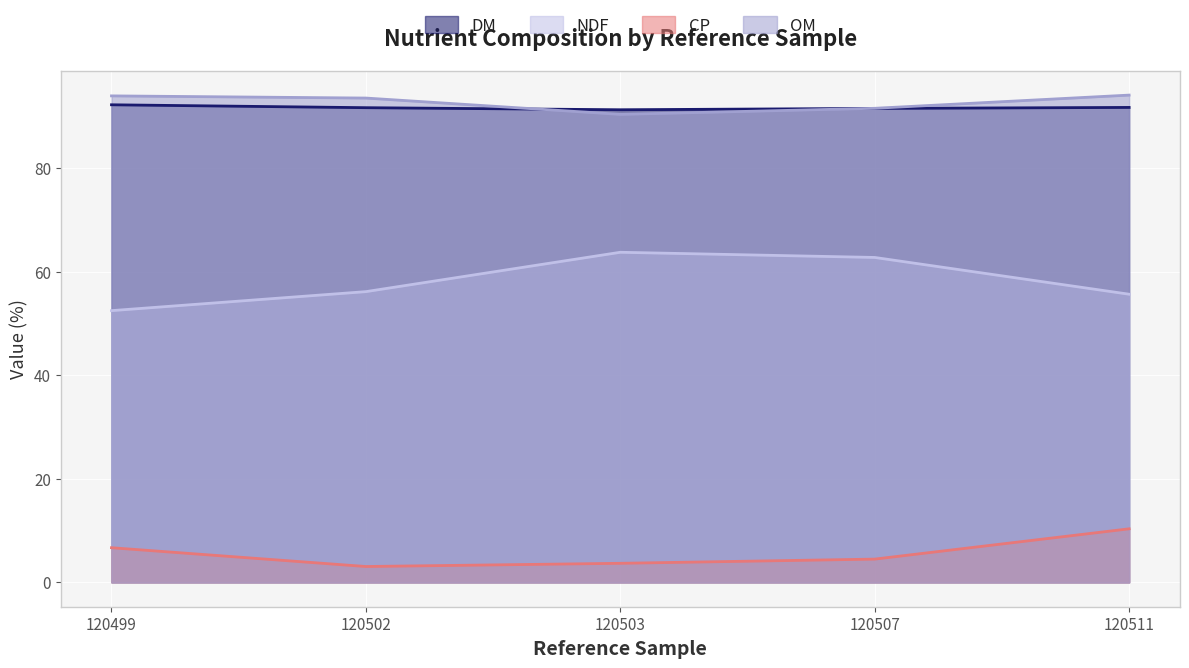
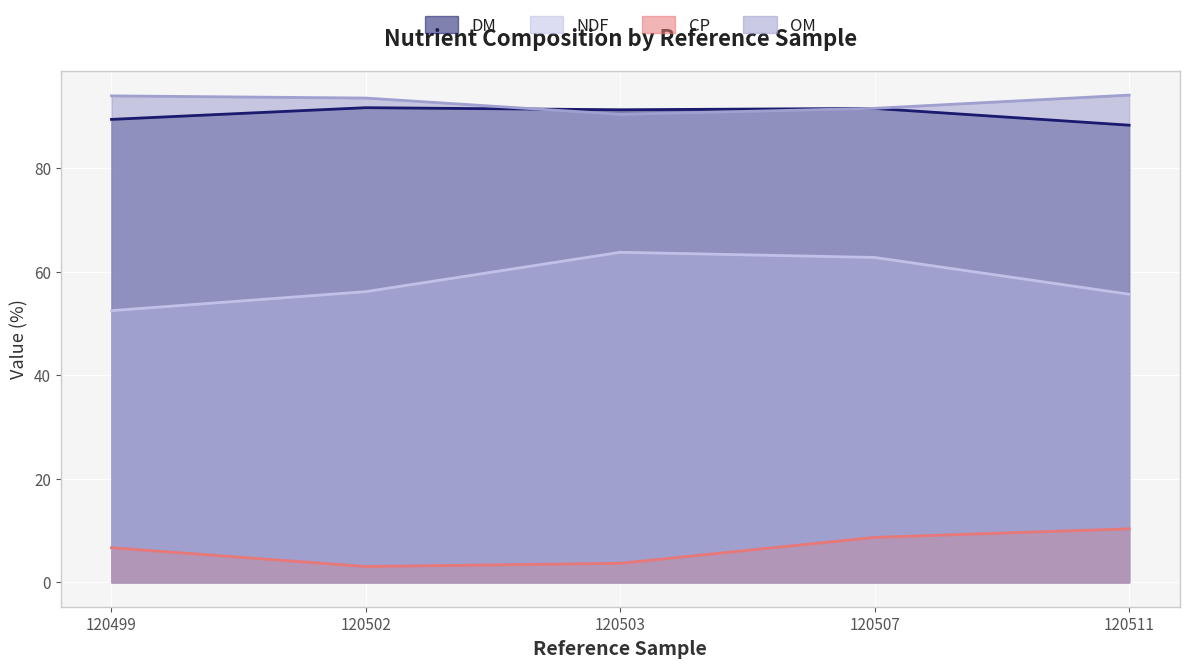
  {
    "DM": {
-     "120499": 92,
+     "120499": 89,
      "120502": 92,
      "120503": 91,
-     "120511": 92
+     "120511": 88
    },
    "CP": {
      "120499": 7,
      "120502": 3,
      "120503": 4,
-     "120507": 4,
+     "120507": 9,
      "120511": 10
    }
  }
